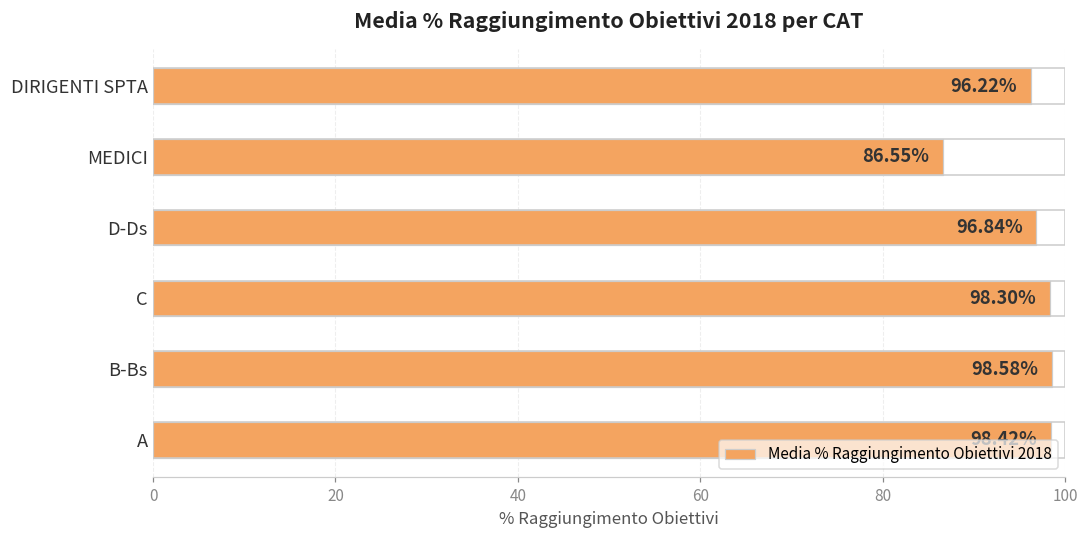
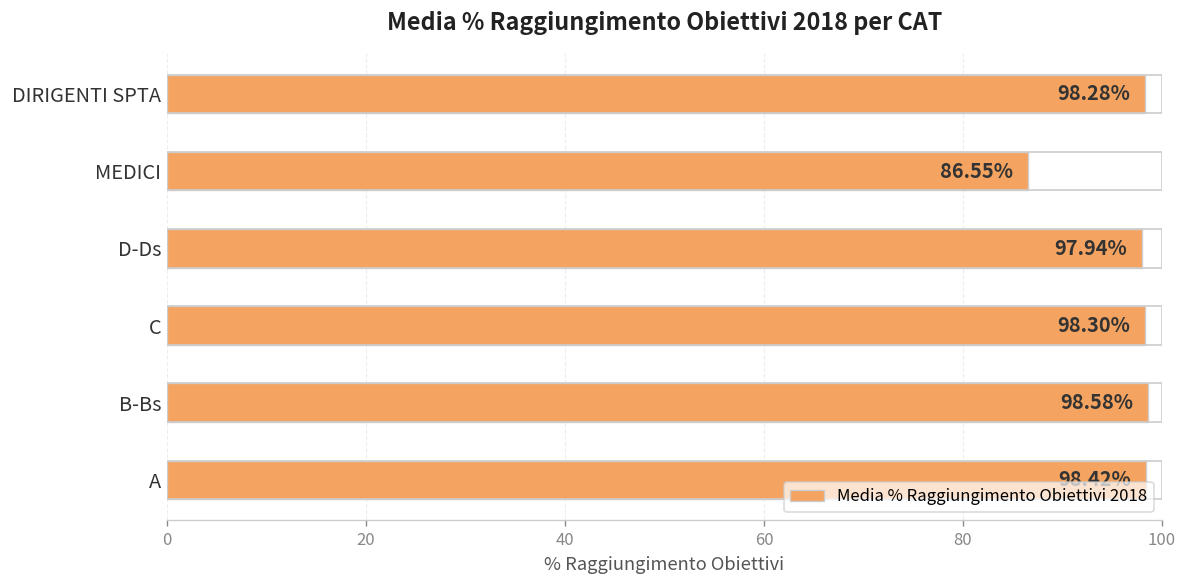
  {
-   "DIRIGENTI SPTA": "96.22%",
+   "DIRIGENTI SPTA": "98.28%",
    "MEDICI": "86.55%",
-   "D-Ds": "96.84%",
+   "D-Ds": "97.94%",
    "C": "98.30%",
    "B-Bs": "98.58%"
  }
